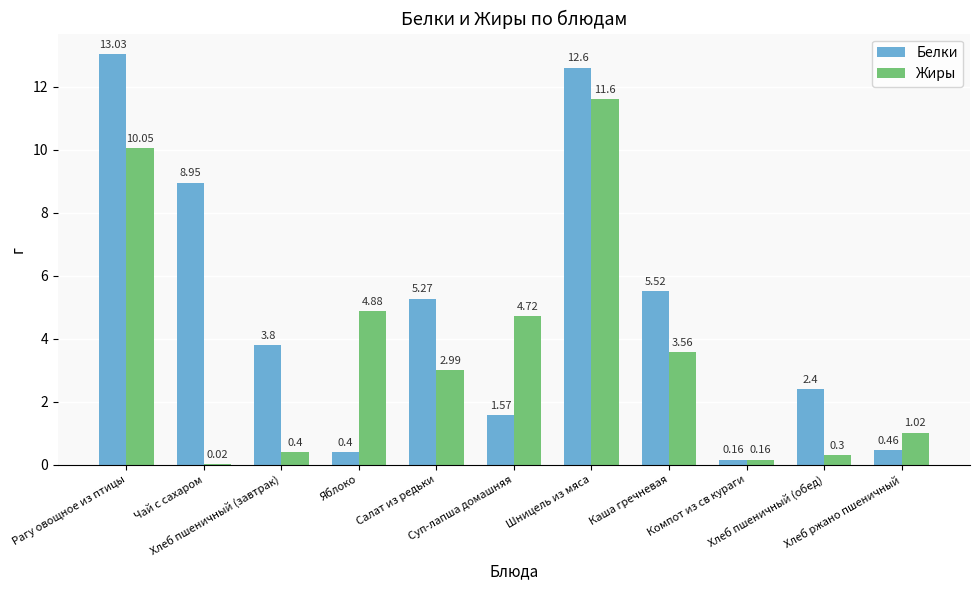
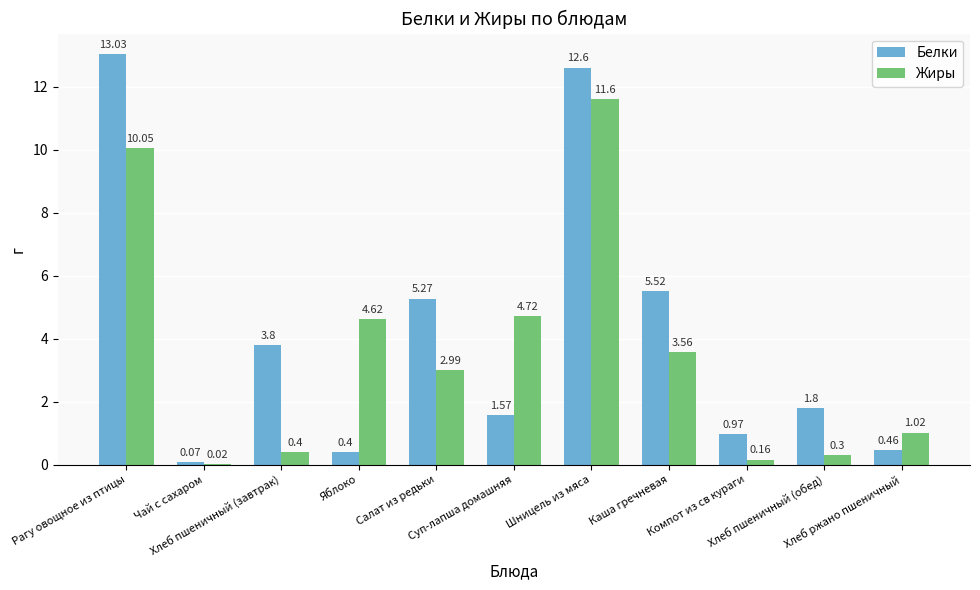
  {
    "Белки": {
      "Рагу овощное из птицы": 13.03,
-     "Чай с сахаром": 8.95,
+     "Чай с сахаром": 0.07,
      "Хлеб пшеничный (завтрак)": 3.8,
      "Яблоко": 0.4,
      "Салат из редьки": 5.27,
      "Суп-лапша домашняя": 1.57,
      "Шницель из мяса": 12.6,
      "Каша гречневая": 5.52,
-     "Компот из св кураги": 0.16,
-     "Хлеб пшеничный (обед)": 2.4,
+     "Компот из св кураги": 0.97,
+     "Хлеб пшеничный (обед)": 1.8,
      "Хлеб ржано пшеничный": 0.46
    },
    "Жиры": {
      "Рагу овощное из птицы": 10.05,
      "Чай с сахаром": 0.02,
      "Хлеб пшеничный (завтрак)": 0.4,
-     "Яблоко": 4.88,
+     "Яблоко": 4.62,
      "Салат из редьки": 2.99,
      "Суп-лапша домашняя": 4.72,
      "Шницель из мяса": 11.6,
      "Каша гречневая": 3.56,
      "Компот из св кураги": 0.16,
      "Хлеб пшеничный (обед)": 0.3,
      "Хлеб ржано пшеничный": 1.02
    }
  }
